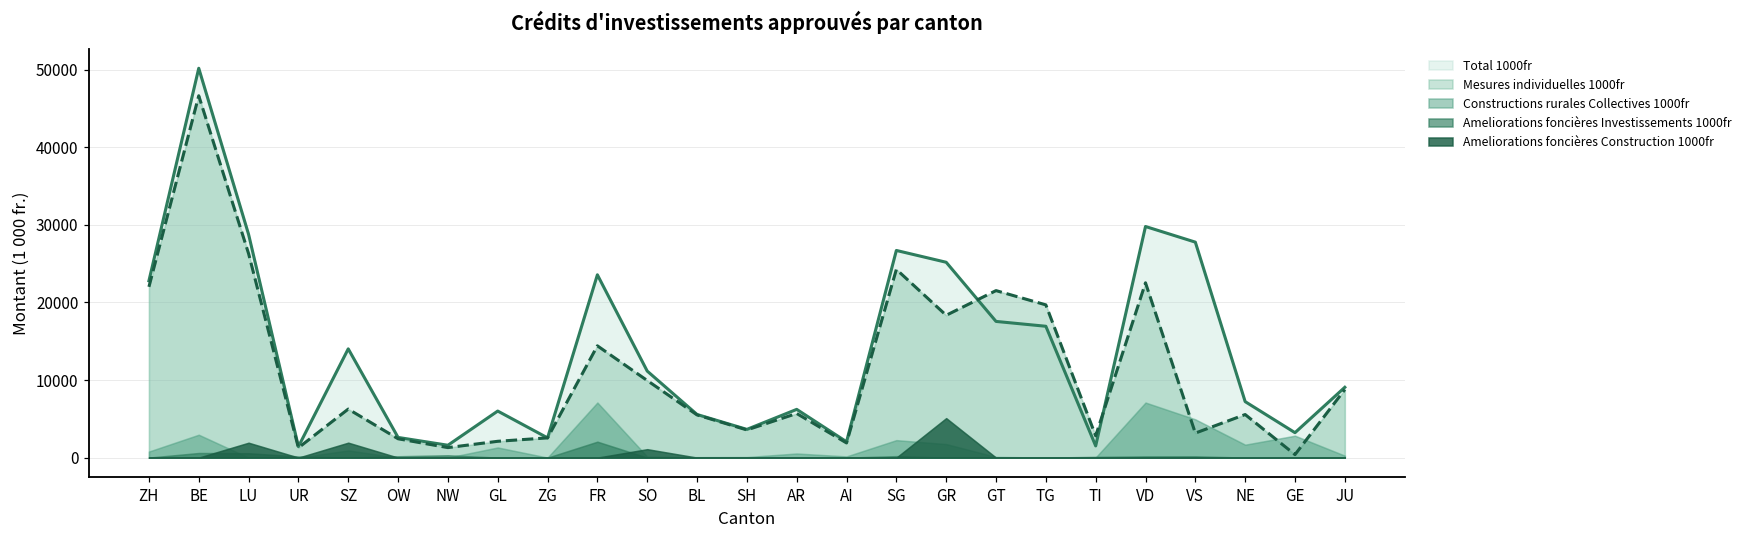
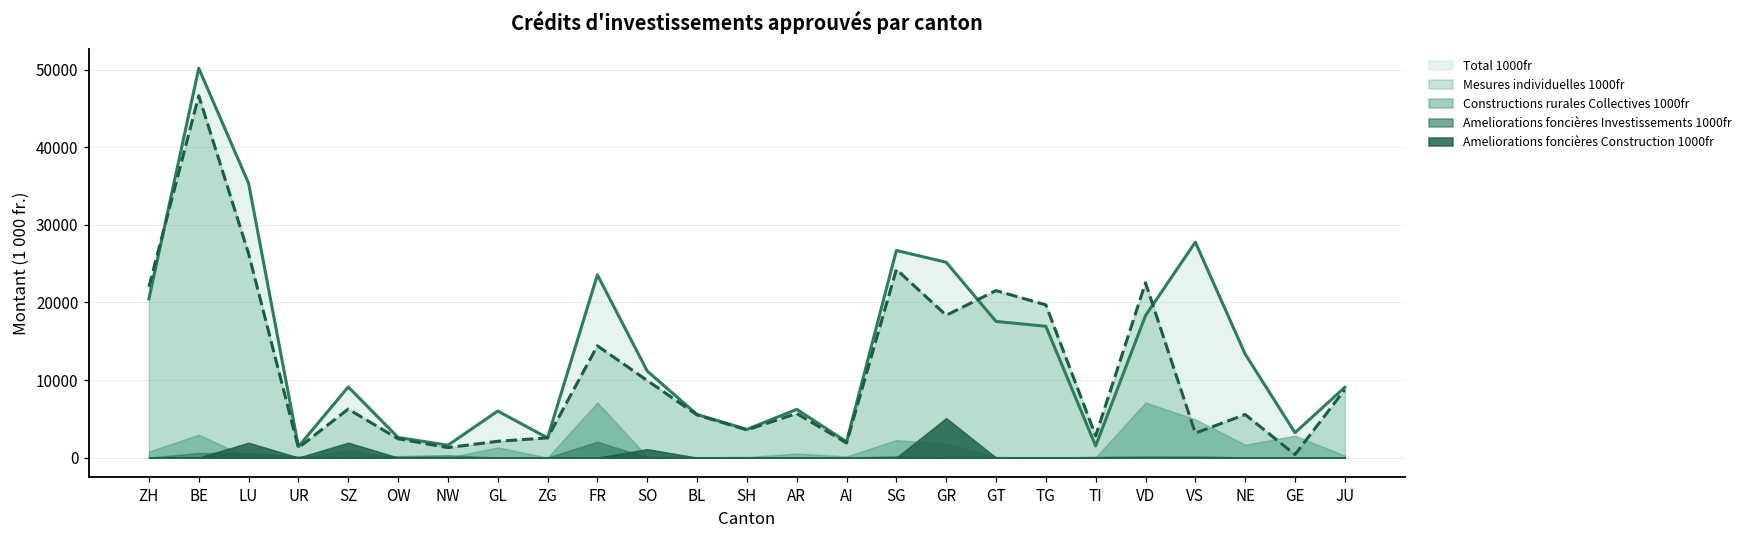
  {
    "Total 1000fr": {
-     "ZH": 23000,
+     "ZH": 20000,
      "BE": 50000,
-     "LU": 29000,
-     "SZ": 14000,
+     "LU": 35000,
+     "SZ": 9000,
      "GL": 6000,
      "FR": 24000,
      "SO": 11000,
      "AR": 6000,
      "SG": 27000,
      "GR": 25000,
      "GT": 18000,
      "TG": 17000,
      "TI": 2000,
-     "VD": 30000,
+     "VD": 18000,
      "VS": 28000,
-     "NE": 7000,
+     "NE": 13000,
      "GE": 3000
    }
  }
